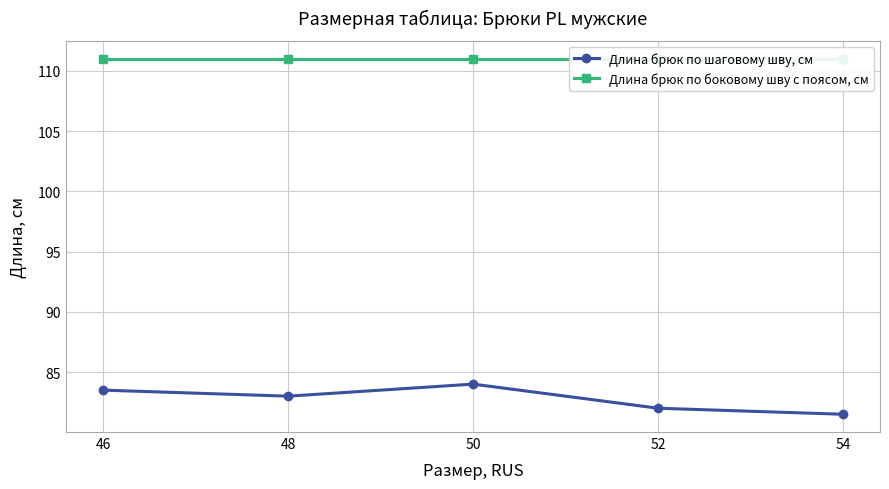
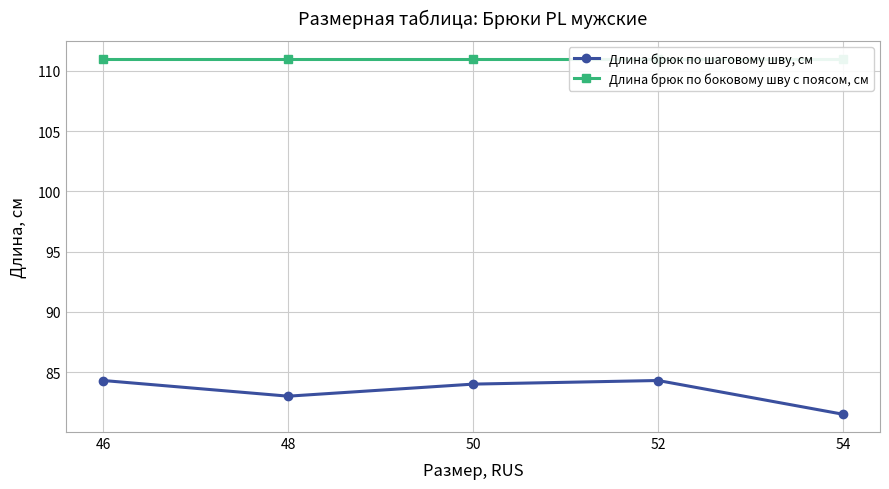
  {
    "Длина брюк по шаговому шву, см": {
-     "46": 83.5,
+     "46": 84.3,
      "48": 83.0,
      "50": 84.0,
-     "52": 82.0,
+     "52": 84.3,
      "54": 81.5
    },
    "Длина брюк по боковому шву с поясом, см": {
      "46": 111.0,
      "48": 111.0,
      "50": 111.0
    }
  }
